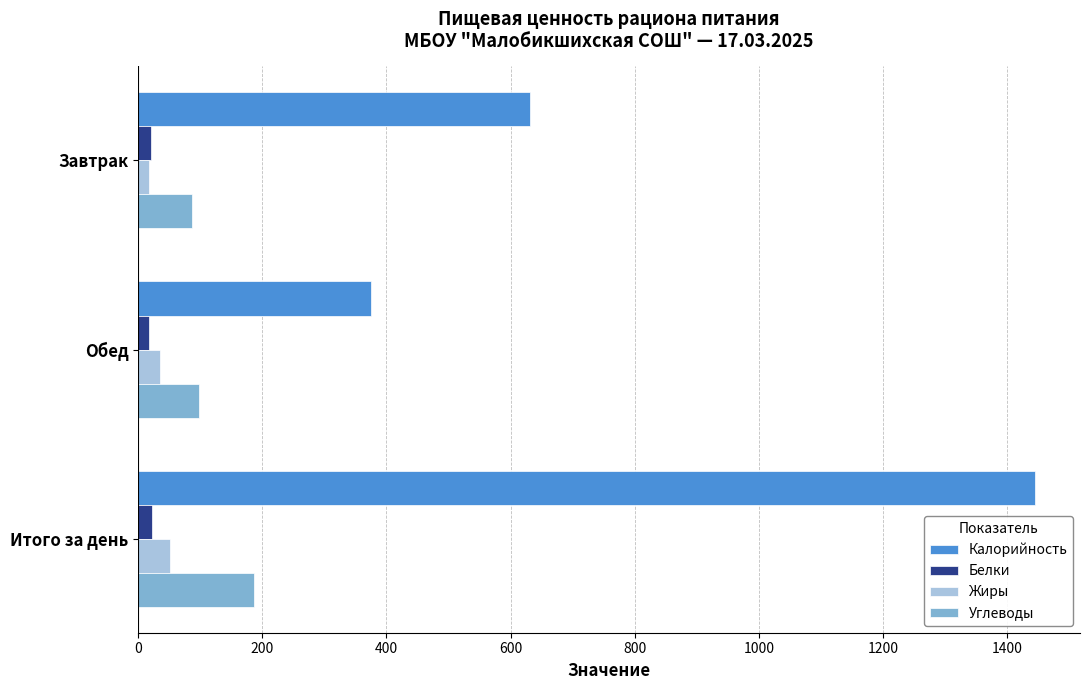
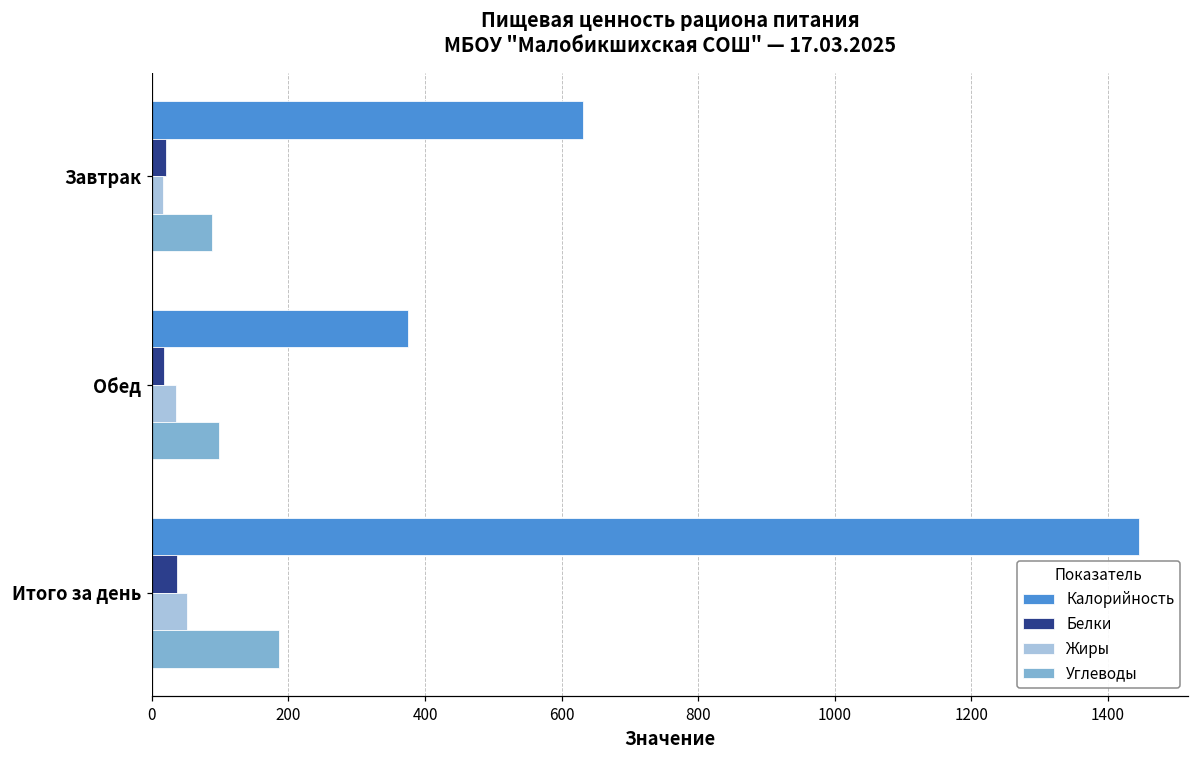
  {
    "Калорийность": {
      "Завтрак": 630,
      "Обед": 370,
      "Итого за день": 1440
    },
    "Белки": {
      "Завтрак": 20,
      "Обед": 20,
-     "Итого за день": 20
+     "Итого за день": 40
    }
  }
